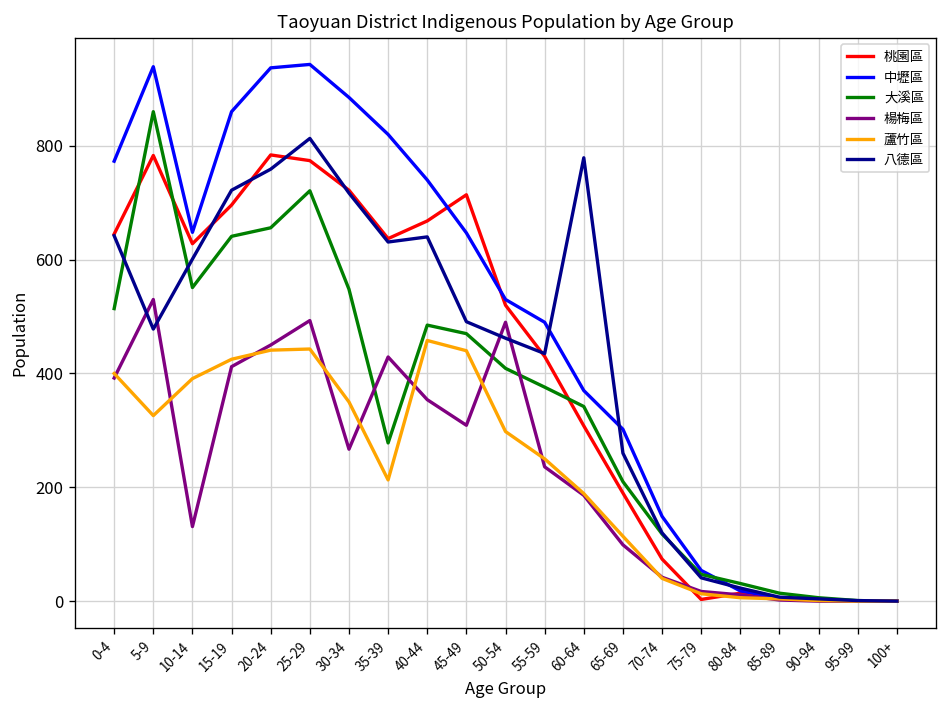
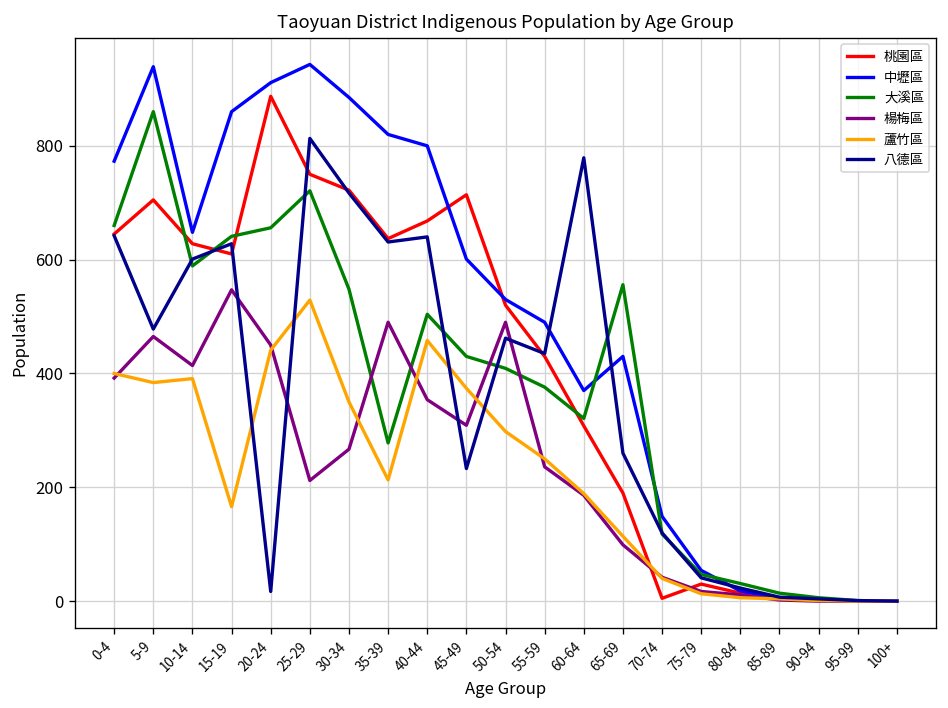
  {
    "桃園區": {
-     "5-9": 780,
+     "5-9": 710,
      "10-14": 630,
-     "15-19": 700,
-     "20-24": 780,
-     "25-29": 770,
+     "15-19": 610,
+     "20-24": 890,
+     "25-29": 750,
      "35-39": 640,
      "40-44": 670,
      "45-49": 710,
      "50-54": 520,
      "60-64": 310,
      "65-69": 190,
-     "70-74": 70,
-     "75-79": 0
+     "70-74": 10,
+     "75-79": 30
    },
    "中壢區": {
      "0-4": 770,
      "5-9": 940,
      "10-14": 650,
      "15-19": 860,
-     "20-24": 940,
+     "20-24": 910,
      "25-29": 940,
      "30-34": 890,
      "35-39": 820,
-     "40-44": 740,
-     "45-49": 650,
+     "40-44": 800,
+     "45-49": 600,
      "50-54": 530,
      "55-59": 490,
      "60-64": 370,
-     "65-69": 300,
+     "65-69": 430,
      "70-74": 150,
      "75-79": 50
    },
    "大溪區": {
-     "0-4": 510,
+     "0-4": 660,
      "5-9": 860,
-     "10-14": 550,
+     "10-14": 590,
      "15-19": 640,
      "20-24": 660,
      "25-29": 720,
      "30-34": 550,
      "35-39": 280,
-     "40-44": 490,
-     "45-49": 470,
+     "40-44": 500,
+     "45-49": 430,
      "50-54": 410,
      "55-59": 380,
-     "60-64": 340,
-     "65-69": 210,
+     "60-64": 320,
+     "65-69": 560,
      "75-79": 50,
      "80-84": 30,
      "85-89": 10
    },
    "楊梅區": {
      "0-4": 390,
-     "5-9": 530,
-     "10-14": 130,
-     "15-19": 410,
+     "5-9": 470,
+     "10-14": 410,
+     "15-19": 550,
      "20-24": 450,
-     "25-29": 490,
+     "25-29": 210,
      "30-34": 270,
-     "35-39": 430,
+     "35-39": 490,
      "40-44": 350,
      "45-49": 310,
      "50-54": 490,
      "55-59": 240,
      "65-69": 100
    },
    "蘆竹區": {
      "0-4": 400,
-     "5-9": 330,
+     "5-9": 380,
      "10-14": 390,
-     "15-19": 430,
+     "15-19": 170,
      "20-24": 440,
-     "25-29": 440,
+     "25-29": 530,
      "30-34": 350,
      "35-39": 210,
      "40-44": 460,
-     "45-49": 440,
+     "45-49": 370,
      "50-54": 300,
      "55-59": 250,
      "65-69": 110
    },
    "八德區": {
      "5-9": 480,
      "10-14": 600,
-     "15-19": 720,
-     "20-24": 760,
+     "15-19": 630,
+     "20-24": 20,
      "25-29": 810,
      "35-39": 630,
      "40-44": 640,
-     "45-49": 490,
+     "45-49": 230,
      "50-54": 460,
      "60-64": 780,
      "65-69": 260,
      "75-79": 40
    }
  }
